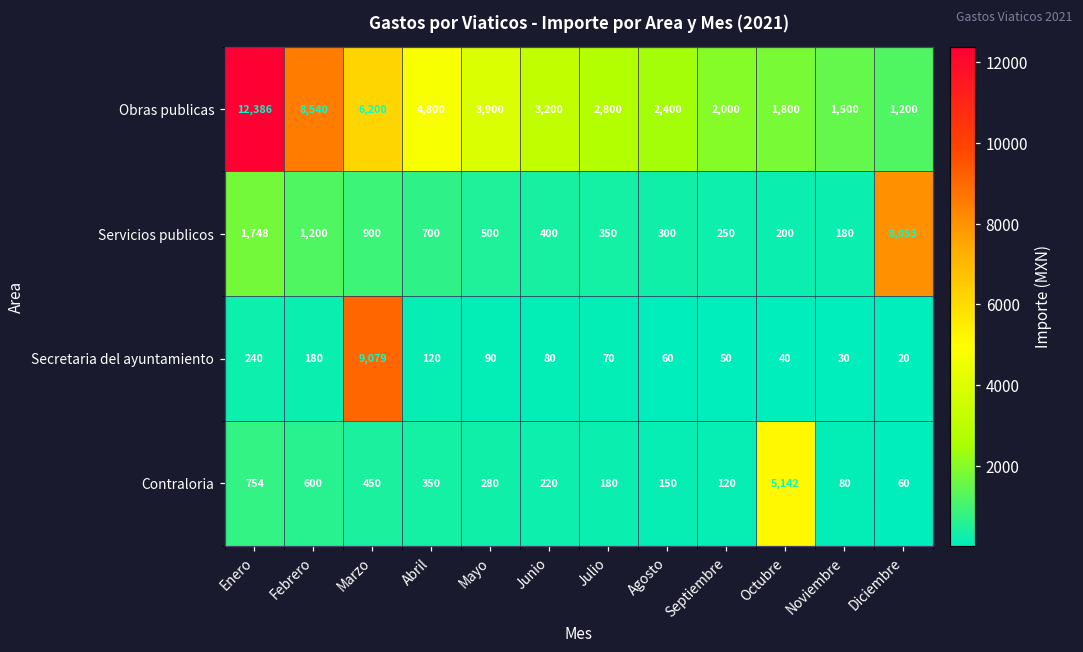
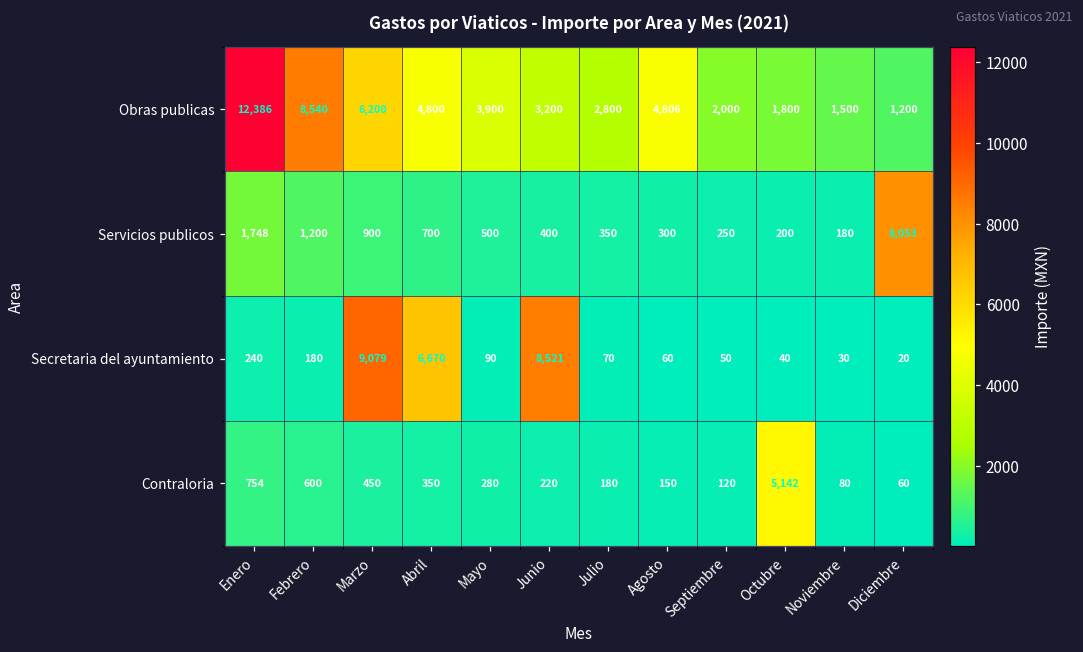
  {
    "Obras publicas": {
      "Enero": "12,386",
      "Febrero": "8,540",
      "Marzo": "6,200",
      "Abril": "4,800",
      "Mayo": "3,900",
      "Junio": "3,200",
      "Julio": "2,800",
-     "Agosto": "2,400",
+     "Agosto": "4,806",
      "Septiembre": "2,000",
      "Octubre": "1,800",
      "Noviembre": "1,500",
      "Diciembre": "1,200"
    },
    "Servicios publicos": {
      "Enero": "1,748",
      "Febrero": "1,200",
      "Marzo": "900",
      "Abril": "700",
      "Mayo": "500",
      "Junio": "400",
      "Julio": "350",
      "Agosto": "300",
      "Septiembre": "250",
      "Octubre": "200",
      "Noviembre": "180",
      "Diciembre": "8,053"
    },
    "Secretaria del ayuntamiento": {
      "Enero": "240",
      "Febrero": "180",
      "Marzo": "9,079",
-     "Abril": "120",
+     "Abril": "6,670",
      "Mayo": "90",
-     "Junio": "80",
+     "Junio": "8,521",
      "Julio": "70",
      "Agosto": "60",
      "Septiembre": "50",
      "Octubre": "40",
      "Noviembre": "30",
      "Diciembre": "20"
    },
    "Contraloria": {
      "Enero": "754",
      "Febrero": "600",
      "Marzo": "450",
      "Abril": "350",
      "Mayo": "280",
      "Junio": "220",
      "Julio": "180",
      "Agosto": "150",
      "Septiembre": "120",
      "Octubre": "5,142",
      "Noviembre": "80",
      "Diciembre": "60"
    }
  }
